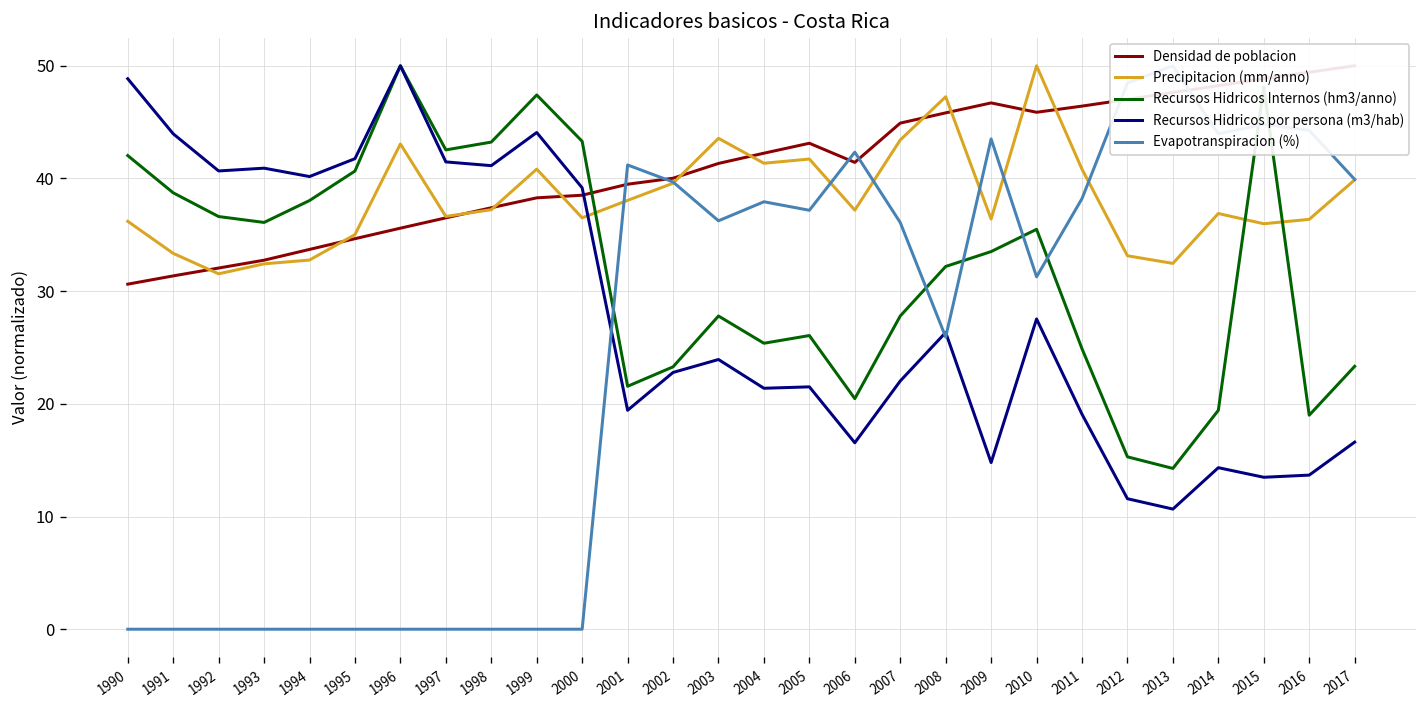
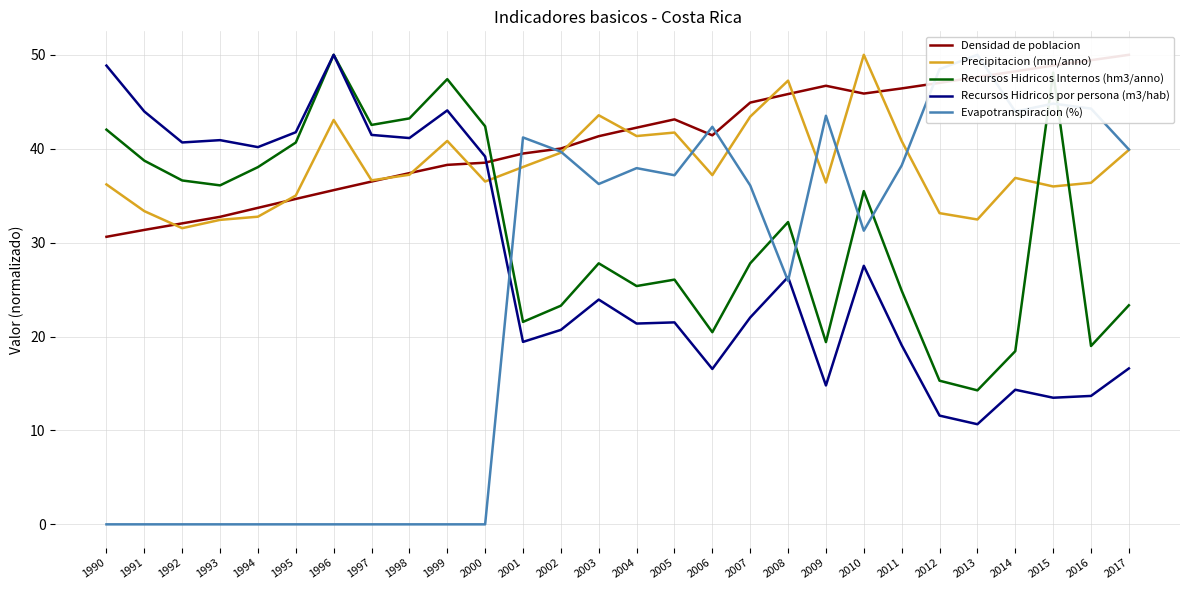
  {
    "Densidad de poblacion": {
      "1990": 31,
      "1991": 31,
      "1992": 32,
      "1993": 33,
      "1994": 34,
      "1995": 35,
      "1996": 36,
      "1999": 38,
      "2000": 39,
      "2001": 39,
      "2002": 40,
      "2003": 41,
      "2004": 42,
      "2005": 43,
      "2006": 41,
      "2007": 45,
      "2008": 46,
      "2009": 47,
      "2010": 46,
      "2011": 46
    },
    "Precipitacion (mm/anno)": {
      "1990": 36,
      "1991": 33,
      "1992": 32,
      "1993": 32,
      "1994": 33,
      "1995": 35,
      "1996": 43,
      "1999": 41,
      "2000": 37,
      "2001": 38,
      "2003": 44,
      "2004": 41,
      "2005": 42,
      "2006": 37,
      "2007": 43,
      "2008": 47,
      "2009": 36,
      "2010": 50,
      "2011": 41,
      "2012": 33,
      "2013": 32,
      "2014": 37,
      "2015": 36,
      "2016": 36
    },
    "Recursos Hidricos Internos (hm3/anno)": {
      "1990": 42,
      "1991": 39,
      "1992": 37,
      "1993": 36,
      "1994": 38,
      "1995": 41,
      "1997": 43,
      "1998": 43,
      "1999": 47,
-     "2000": 43,
+     "2000": 42,
      "2001": 22,
      "2002": 23,
      "2003": 28,
      "2004": 25,
      "2005": 26,
      "2006": 20,
      "2007": 28,
      "2008": 32,
-     "2009": 34,
+     "2009": 19,
      "2010": 35,
      "2011": 25,
      "2012": 15,
      "2013": 14,
-     "2014": 19,
+     "2014": 18,
      "2016": 19,
      "2017": 23
    },
    "Recursos Hidricos por persona (m3/hab)": {
      "1990": 49,
      "1991": 44,
      "1992": 41,
      "1993": 41,
      "1994": 40,
      "1995": 42,
      "1997": 41,
      "1998": 41,
      "1999": 44,
      "2000": 39,
      "2001": 19,
-     "2002": 23,
+     "2002": 21,
      "2003": 24,
      "2004": 21,
      "2005": 22,
      "2006": 17,
      "2007": 22,
      "2008": 26,
      "2009": 15,
      "2010": 28,
      "2011": 19,
      "2012": 12,
      "2013": 11,
      "2014": 14,
      "2015": 13,
      "2016": 14,
      "2017": 17
    },
    "Evapotranspiracion (%)": {
      "1990": 0,
      "1991": 0,
      "1992": 0,
      "1993": 0,
      "1994": 0,
      "1995": 0,
      "1996": 0,
      "1997": 0,
      "1998": 0,
      "1999": 0,
      "2000": 0,
      "2001": 41,
      "2003": 36,
      "2004": 38,
      "2005": 37,
      "2006": 42,
      "2007": 36,
      "2008": 26,
      "2009": 44,
      "2010": 31,
      "2011": 38
    }
  }
